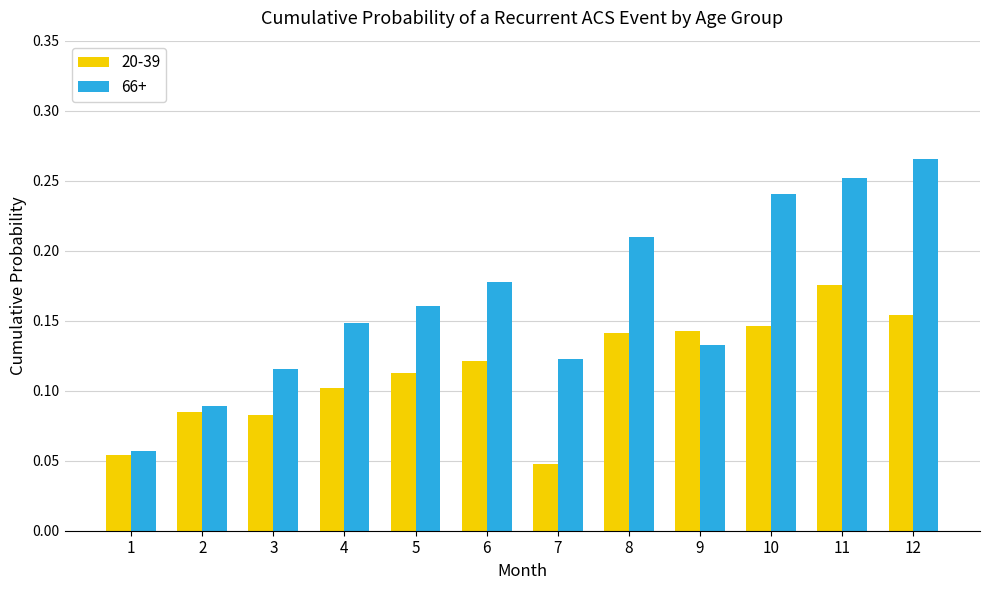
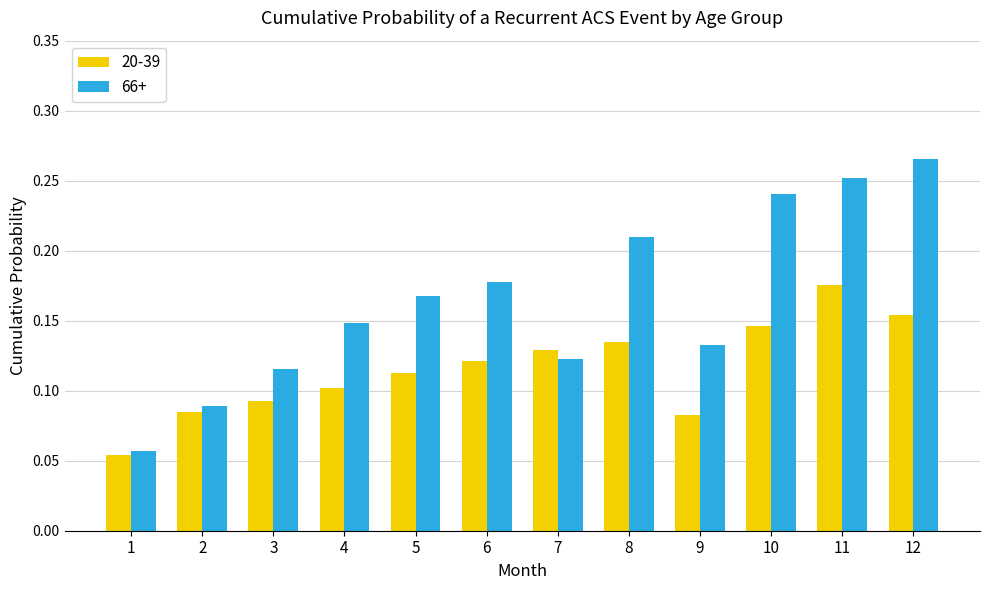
  {
    "20-39": {
      "1": 0.054,
      "2": 0.085,
-     "3": 0.083,
+     "3": 0.092,
      "4": 0.102,
      "5": 0.112,
      "6": 0.121,
-     "7": 0.048,
-     "8": 0.141,
-     "9": 0.143,
+     "7": 0.129,
+     "8": 0.135,
+     "9": 0.083,
      "10": 0.146,
      "11": 0.175,
      "12": 0.154
    },
    "66+": {
      "1": 0.057,
      "2": 0.089,
      "3": 0.116,
      "4": 0.148,
-     "5": 0.161,
+     "5": 0.167,
      "6": 0.177,
      "7": 0.122,
      "8": 0.210,
      "9": 0.133,
      "10": 0.240,
      "11": 0.252,
      "12": 0.265
    }
  }
